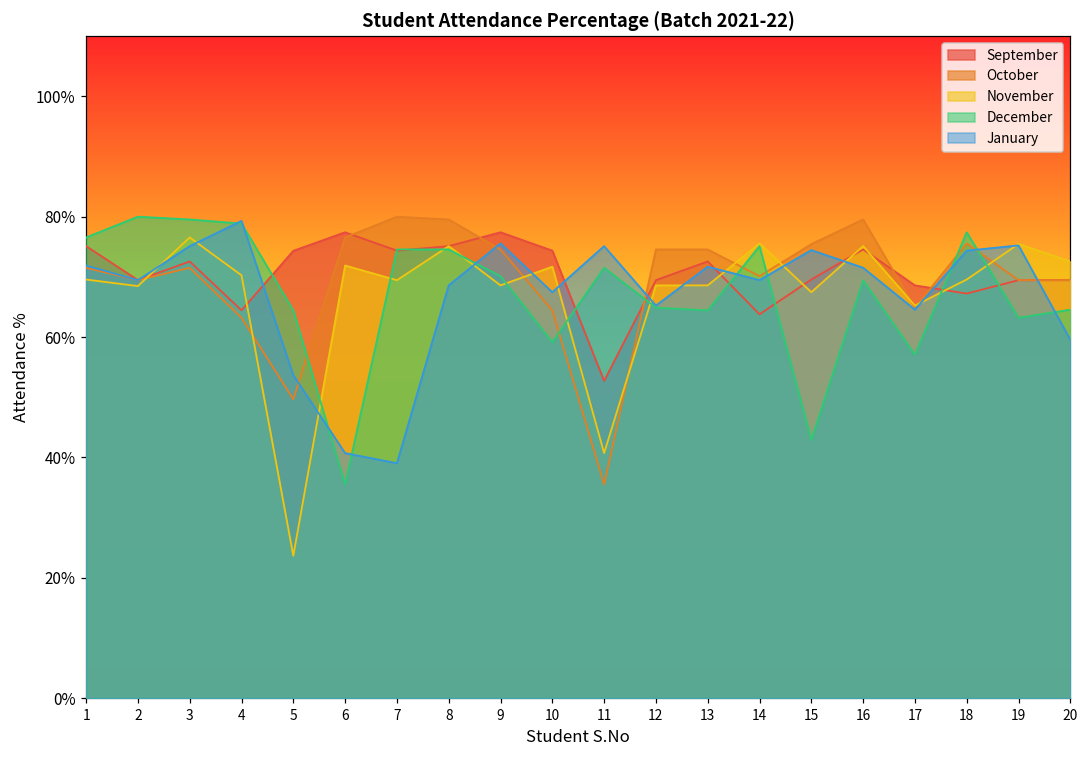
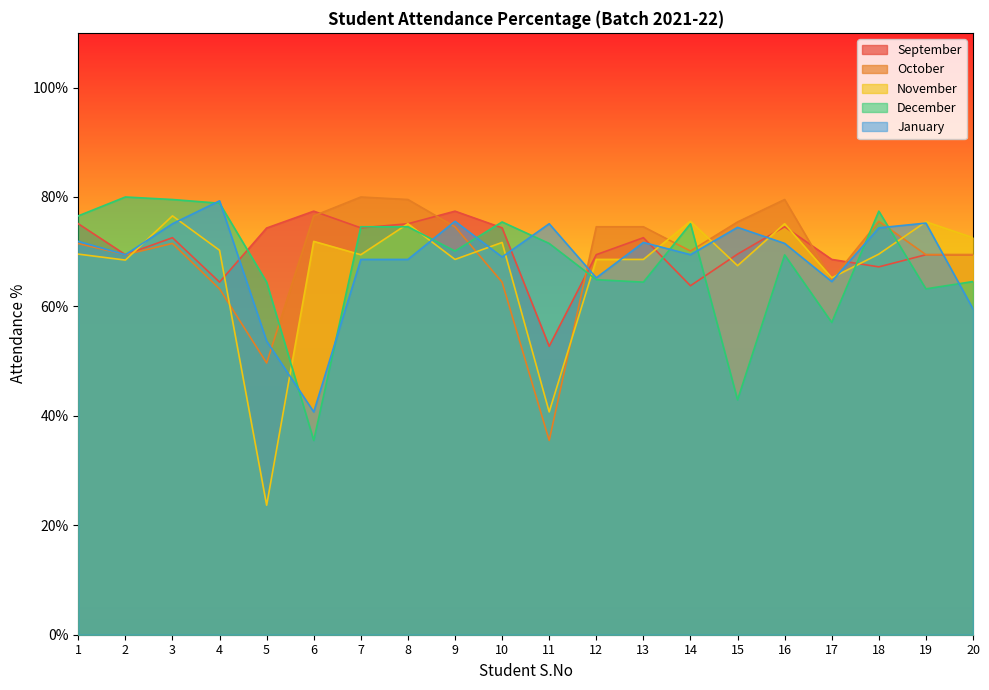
  {
    "December": {
      "1": "77%",
      "2": "80%",
      "3": "80%",
      "5": "64%",
      "6": "36%",
      "8": "75%",
      "9": "70%",
-     "10": "59%",
+     "10": "75%",
      "11": "72%",
      "13": "64%",
      "15": "43%",
      "16": "69%",
      "17": "57%",
      "18": "77%",
      "19": "63%",
      "20": "65%"
    },
    "January": {
      "3": "75%",
      "5": "54%",
      "6": "41%",
-     "7": "39%",
+     "7": "69%",
      "8": "69%",
      "9": "76%",
-     "10": "67%",
+     "10": "69%",
      "11": "75%",
      "13": "72%",
      "14": "69%",
      "15": "74%",
      "16": "72%",
      "18": "74%",
      "20": "60%"
    }
  }
